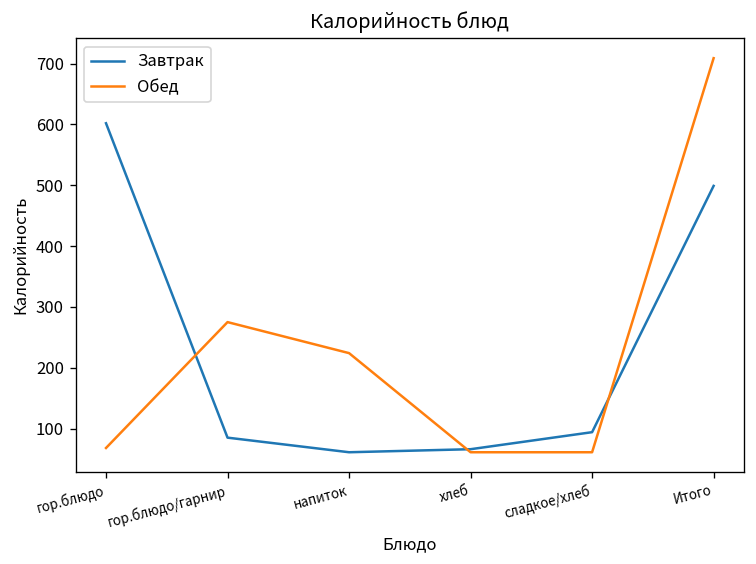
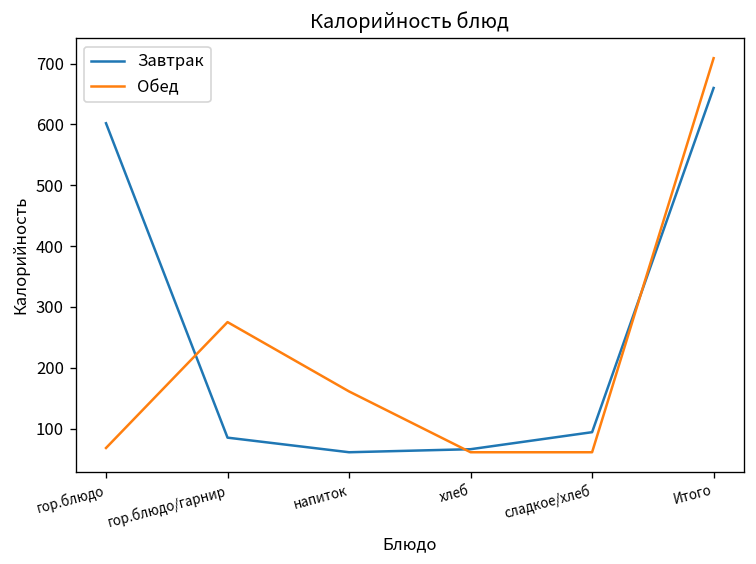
  {
    "Завтрак": {
      "гор.блюдо": 600,
      "гор.блюдо/гарнир": 90,
      "напиток": 60,
      "хлеб": 70,
      "сладкое/хлеб": 90,
-     "Итого": 500
+     "Итого": 660
    },
    "Обед": {
      "гор.блюдо": 70,
      "гор.блюдо/гарнир": 280,
-     "напиток": 220,
+     "напиток": 160,
      "хлеб": 60,
      "сладкое/хлеб": 60,
      "Итого": 710
    }
  }
